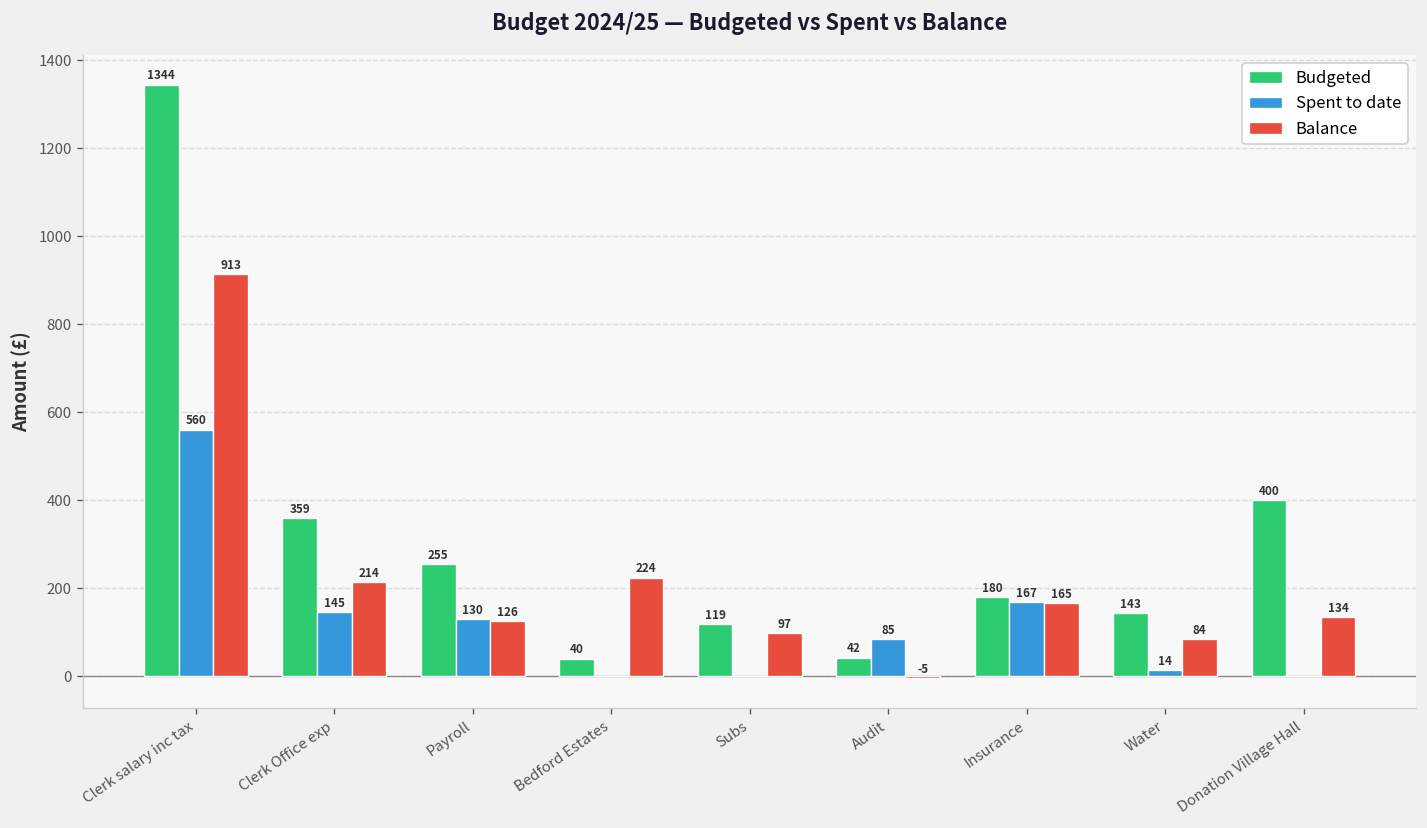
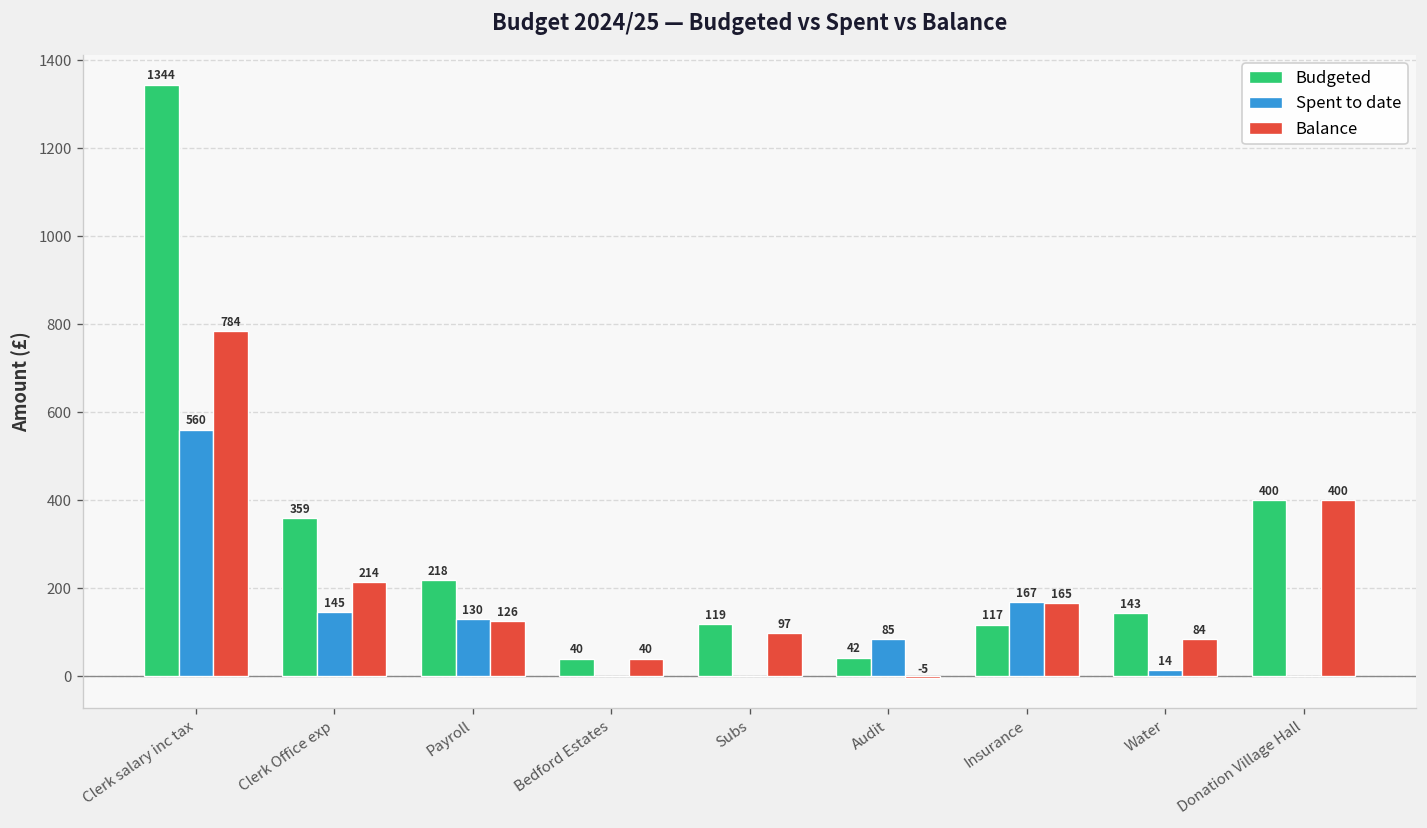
  {
    "Budgeted": {
      "Clerk salary inc tax": 1344,
      "Clerk Office exp": 359,
-     "Payroll": 255,
+     "Payroll": 218,
      "Bedford Estates": 40,
      "Subs": 119,
      "Audit": 42,
-     "Insurance": 180,
+     "Insurance": 117,
      "Water": 143,
      "Donation Village Hall": 400
    },
    "Spent to date": {
      "Clerk salary inc tax": 560,
      "Clerk Office exp": 145,
      "Payroll": 130,
      "Audit": 85,
      "Insurance": 167,
      "Water": 14
    },
    "Balance": {
-     "Clerk salary inc tax": 913,
+     "Clerk salary inc tax": 784,
      "Clerk Office exp": 214,
      "Payroll": 126,
-     "Bedford Estates": 224,
+     "Bedford Estates": 40,
      "Subs": 97,
      "Audit": -5,
      "Insurance": 165,
      "Water": 84,
-     "Donation Village Hall": 134
+     "Donation Village Hall": 400
    }
  }
